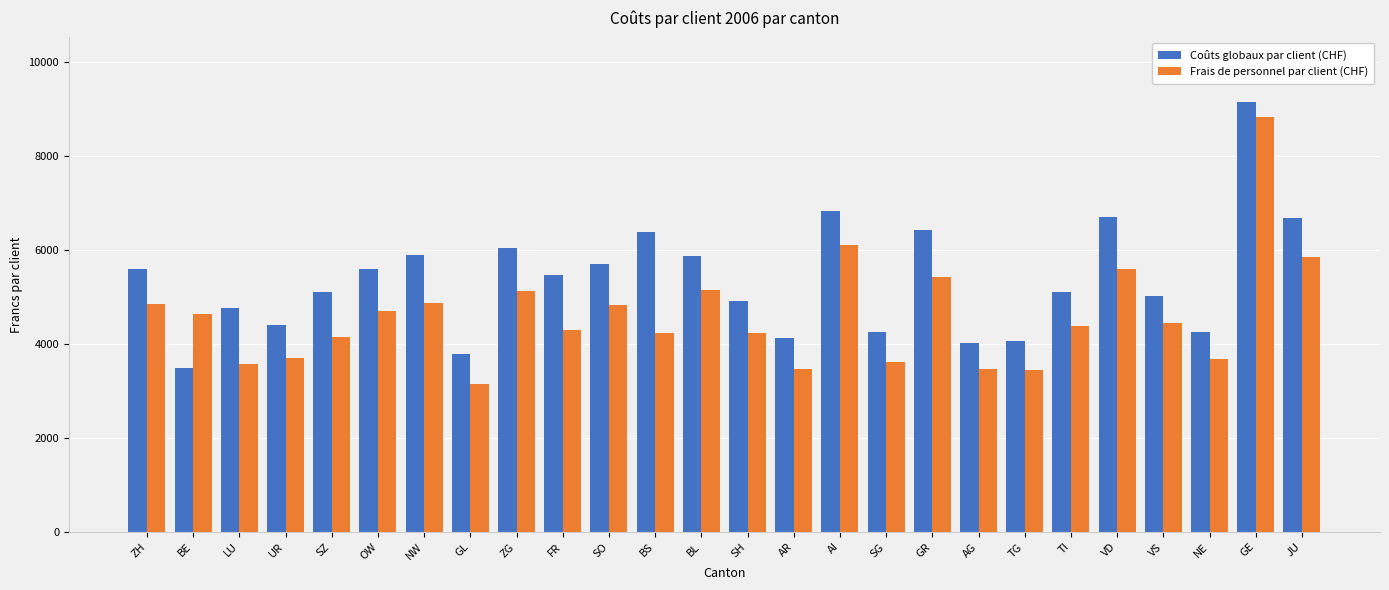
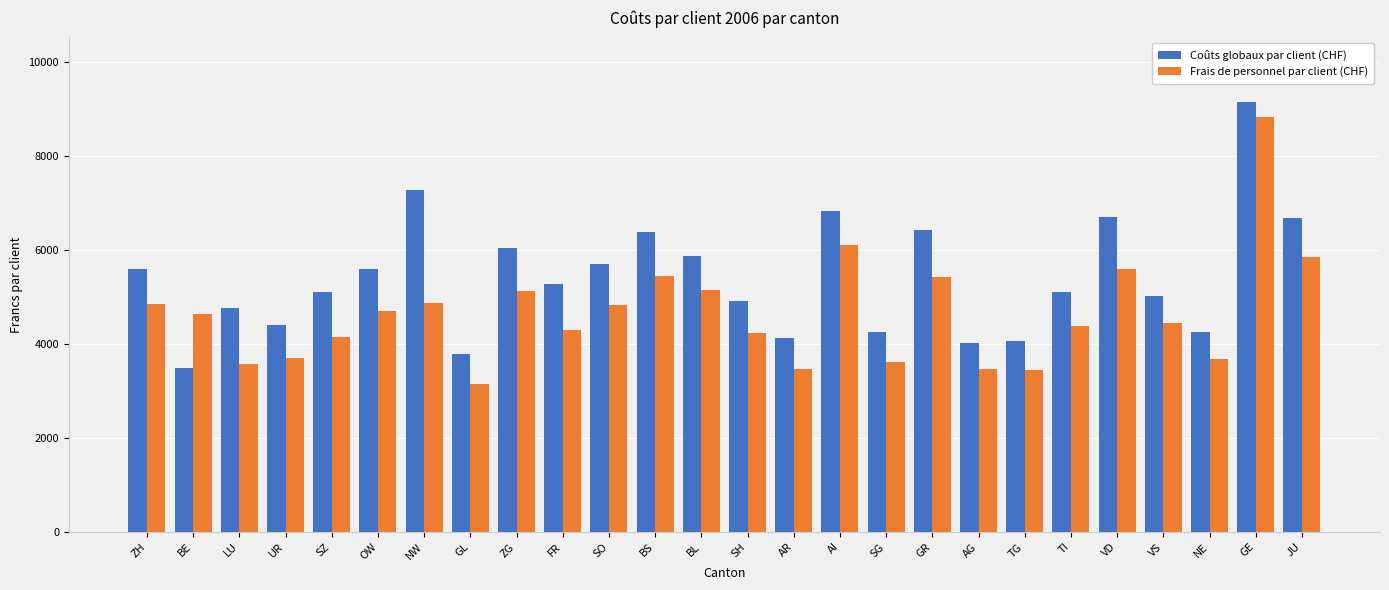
  {
    "Coûts globaux par client (CHF)": {
      "ZH": 5600,
      "BE": 3500,
      "LU": 4800,
      "UR": 4400,
      "SZ": 5100,
      "OW": 5600,
-     "NW": 5900,
+     "NW": 7300,
      "GL": 3800,
      "ZG": 6000,
-     "FR": 5500,
+     "FR": 5300,
      "SO": 5700,
      "BS": 6400,
      "BL": 5900,
      "SH": 4900,
      "AR": 4100,
      "AI": 6800,
      "SG": 4200,
      "GR": 6400,
      "AG": 4000,
      "TG": 4100,
      "TI": 5100,
      "VD": 6700,
      "VS": 5000,
      "NE": 4300,
      "GE": 9200,
      "JU": 6700
    },
    "Frais de personnel par client (CHF)": {
      "ZH": 4800,
      "BE": 4600,
      "LU": 3600,
      "UR": 3700,
      "SZ": 4200,
      "OW": 4700,
      "NW": 4900,
      "GL": 3100,
      "ZG": 5100,
      "FR": 4300,
      "SO": 4800,
-     "BS": 4200,
+     "BS": 5400,
      "BL": 5200,
      "SH": 4200,
      "AR": 3500,
      "AI": 6100,
      "SG": 3600,
      "GR": 5400,
      "AG": 3500,
      "TG": 3400,
      "TI": 4400,
      "VD": 5600,
      "VS": 4500,
      "NE": 3700,
      "GE": 8800,
      "JU": 5900
    }
  }
